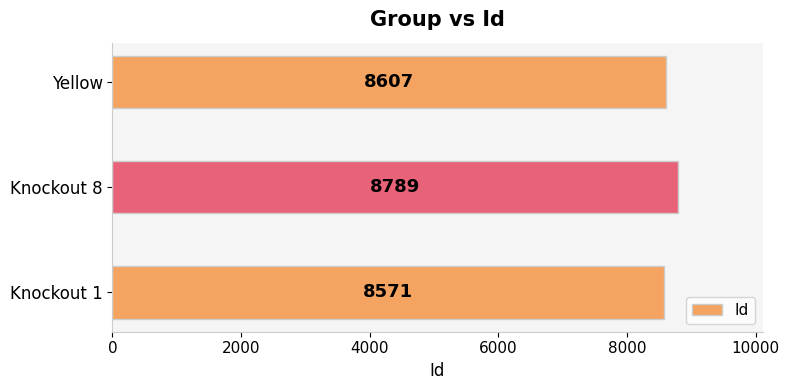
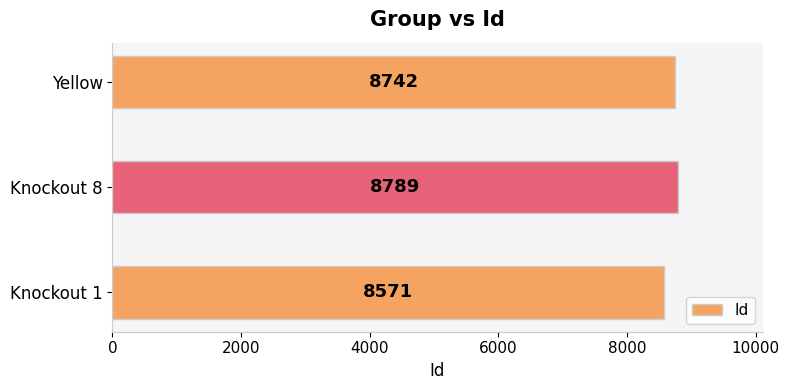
  {
-   "Yellow": 8607,
+   "Yellow": 8742,
    "Knockout 8": 8789,
    "Knockout 1": 8571
  }
